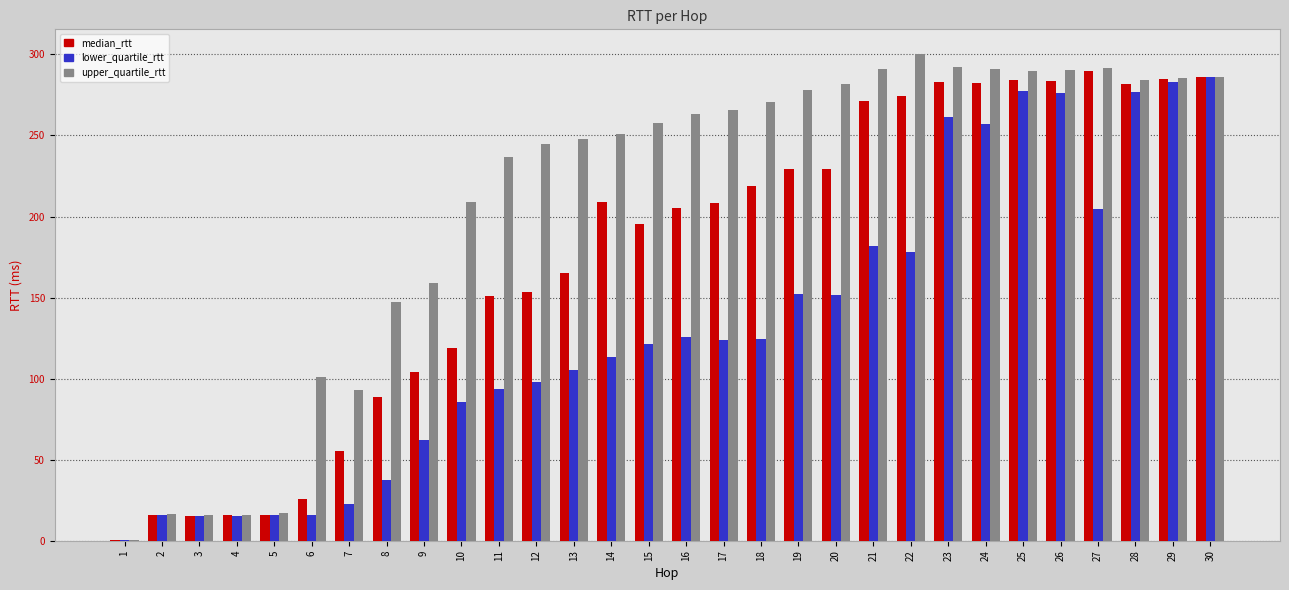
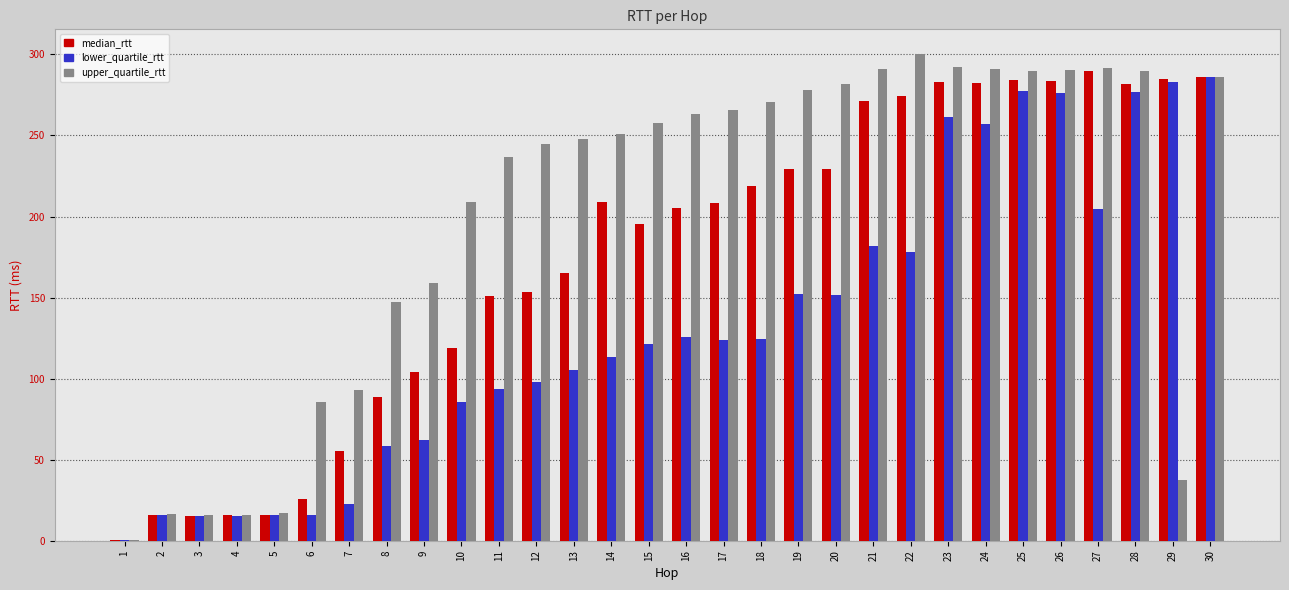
  {
    "median_rtt": {
      "2": 16,
      "3": 16,
      "4": 16,
      "5": 16,
      "6": 26,
      "7": 56,
      "8": 89,
      "9": 104,
      "10": 119,
      "11": 151,
      "12": 154,
      "13": 165,
      "14": 209,
      "15": 195,
      "16": 205,
      "17": 208,
      "18": 219,
      "19": 229,
      "20": 230,
      "21": 271,
      "22": 274,
      "23": 283,
      "24": 282,
      "25": 284,
      "26": 284,
      "27": 290,
      "28": 282,
      "29": 285,
      "30": 286
    },
    "lower_quartile_rtt": {
      "2": 16,
      "3": 15,
      "4": 15,
      "5": 16,
      "6": 16,
      "7": 23,
-     "8": 37,
+     "8": 58,
      "9": 62,
      "10": 85,
      "11": 93,
      "12": 98,
      "13": 105,
      "14": 113,
      "15": 121,
      "16": 126,
      "17": 124,
      "18": 124,
      "19": 152,
      "20": 152,
      "21": 182,
      "22": 178,
      "23": 262,
      "24": 257,
      "25": 277,
      "26": 276,
      "27": 205,
      "28": 277,
      "29": 283,
      "30": 286
    },
    "upper_quartile_rtt": {
      "2": 17,
      "3": 16,
      "4": 16,
      "5": 17,
-     "6": 101,
+     "6": 86,
      "7": 93,
      "8": 147,
      "9": 159,
      "10": 209,
      "11": 237,
      "12": 245,
      "13": 248,
      "14": 251,
      "15": 258,
      "16": 264,
      "17": 266,
      "18": 271,
      "19": 278,
      "20": 282,
      "21": 291,
      "22": 300,
      "23": 292,
      "24": 291,
      "25": 290,
      "26": 290,
      "27": 291,
-     "28": 285,
-     "29": 285,
+     "28": 290,
+     "29": 37,
      "30": 286
    }
  }
